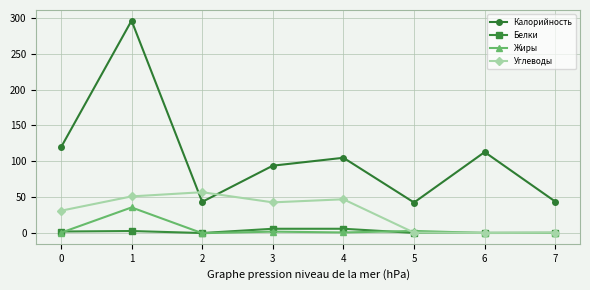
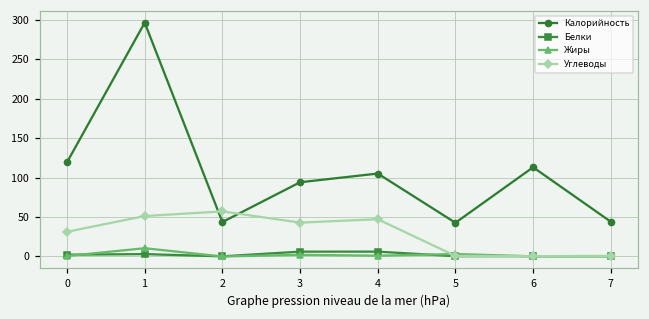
  {
    "Жиры": {
-     "1": 40,
+     "1": 10,
      "3": 0,
      "4": 0
    },
    "Углеводы": {
      "0": 30,
      "1": 50,
      "2": 60,
      "3": 40,
      "4": 50
    }
  }
